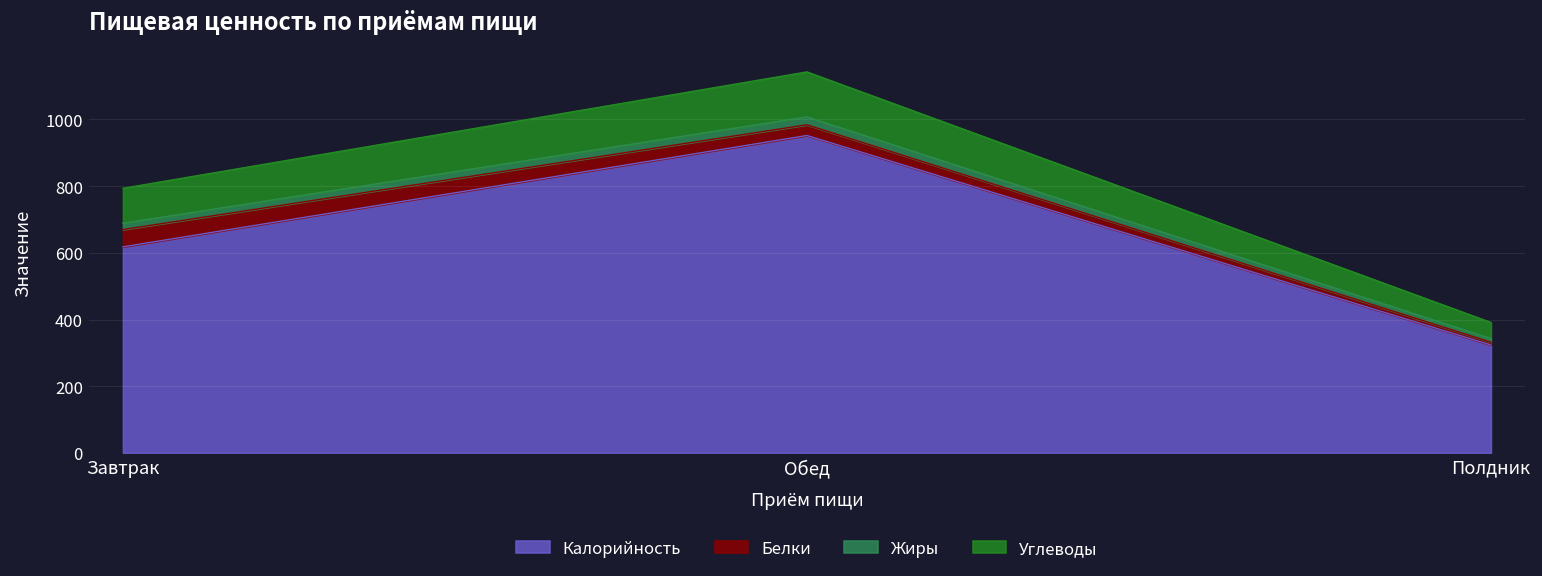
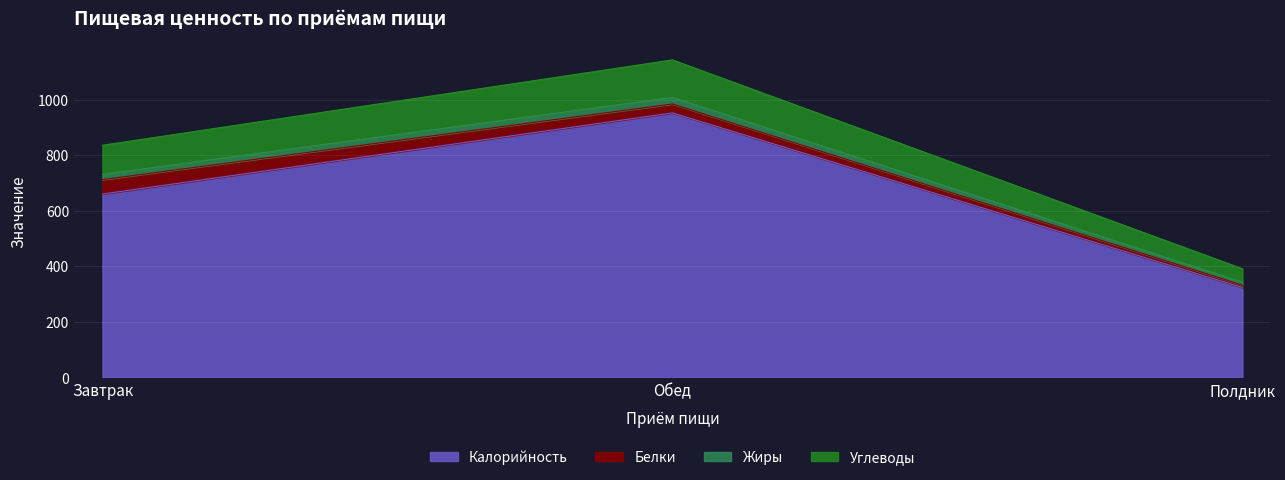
  {
    "Калорийность": {
-     "Завтрак": 620,
+     "Завтрак": 660,
      "Обед": 950
    },
    "Белки": {
      "Завтрак": 50,
      "Обед": 30
    }
  }
